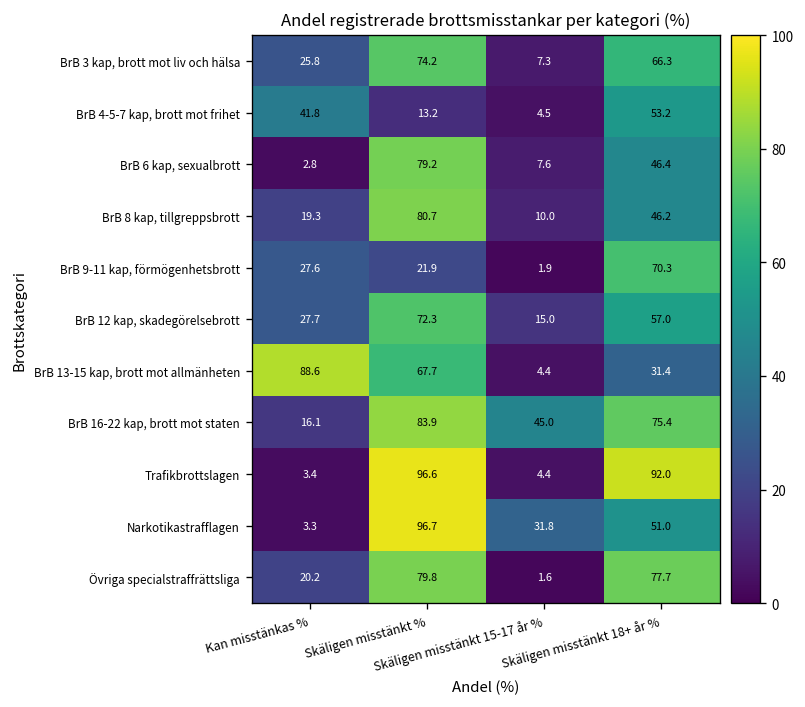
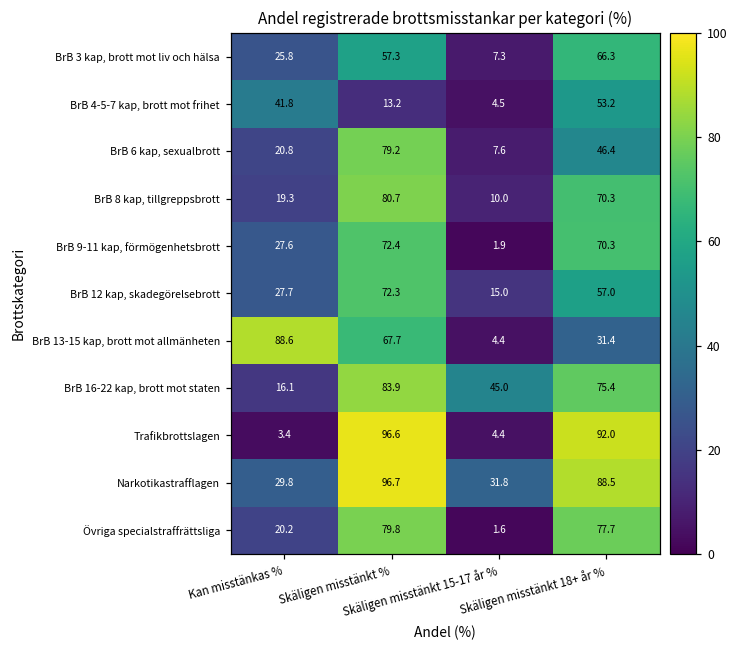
  {
    "BrB 3 kap, brott mot liv och hälsa": {
      "Kan misstänkas %": 25.8,
-     "Skäligen misstänkt %": 74.2,
+     "Skäligen misstänkt %": 57.3,
      "Skäligen misstänkt 15-17 år %": 7.3,
      "Skäligen misstänkt 18+ år %": 66.3
    },
    "BrB 4-5-7 kap, brott mot frihet": {
      "Kan misstänkas %": 41.8,
      "Skäligen misstänkt %": 13.2,
      "Skäligen misstänkt 15-17 år %": 4.5,
      "Skäligen misstänkt 18+ år %": 53.2
    },
    "BrB 6 kap, sexualbrott": {
-     "Kan misstänkas %": 2.8,
+     "Kan misstänkas %": 20.8,
      "Skäligen misstänkt %": 79.2,
      "Skäligen misstänkt 15-17 år %": 7.6,
      "Skäligen misstänkt 18+ år %": 46.4
    },
    "BrB 8 kap, tillgreppsbrott": {
      "Kan misstänkas %": 19.3,
      "Skäligen misstänkt %": 80.7,
      "Skäligen misstänkt 15-17 år %": 10.0,
-     "Skäligen misstänkt 18+ år %": 46.2
+     "Skäligen misstänkt 18+ år %": 70.3
    },
    "BrB 9-11 kap, förmögenhetsbrott": {
      "Kan misstänkas %": 27.6,
-     "Skäligen misstänkt %": 21.9,
+     "Skäligen misstänkt %": 72.4,
      "Skäligen misstänkt 15-17 år %": 1.9,
      "Skäligen misstänkt 18+ år %": 70.3
    },
    "BrB 12 kap, skadegörelsebrott": {
      "Kan misstänkas %": 27.7,
      "Skäligen misstänkt %": 72.3,
      "Skäligen misstänkt 15-17 år %": 15.0,
      "Skäligen misstänkt 18+ år %": 57.0
    },
    "BrB 13-15 kap, brott mot allmänheten": {
      "Kan misstänkas %": 88.6,
      "Skäligen misstänkt %": 67.7,
      "Skäligen misstänkt 15-17 år %": 4.4,
      "Skäligen misstänkt 18+ år %": 31.4
    },
    "BrB 16-22 kap, brott mot staten": {
      "Kan misstänkas %": 16.1,
      "Skäligen misstänkt %": 83.9,
      "Skäligen misstänkt 15-17 år %": 45.0,
      "Skäligen misstänkt 18+ år %": 75.4
    },
    "Trafikbrottslagen": {
      "Kan misstänkas %": 3.4,
      "Skäligen misstänkt %": 96.6,
      "Skäligen misstänkt 15-17 år %": 4.4,
      "Skäligen misstänkt 18+ år %": 92.0
    },
    "Narkotikastrafflagen": {
-     "Kan misstänkas %": 3.3,
+     "Kan misstänkas %": 29.8,
      "Skäligen misstänkt %": 96.7,
      "Skäligen misstänkt 15-17 år %": 31.8,
-     "Skäligen misstänkt 18+ år %": 51.0
+     "Skäligen misstänkt 18+ år %": 88.5
    },
    "Övriga specialstraffrättsliga": {
      "Kan misstänkas %": 20.2,
      "Skäligen misstänkt %": 79.8,
      "Skäligen misstänkt 15-17 år %": 1.6,
      "Skäligen misstänkt 18+ år %": 77.7
    }
  }
